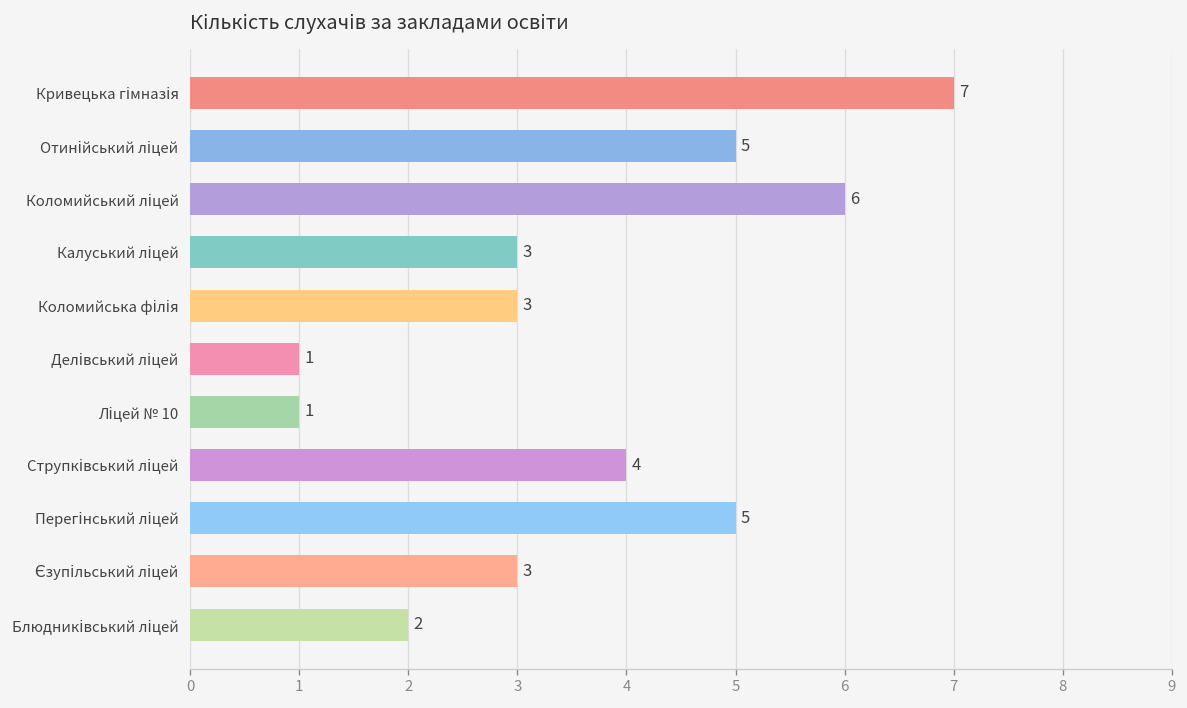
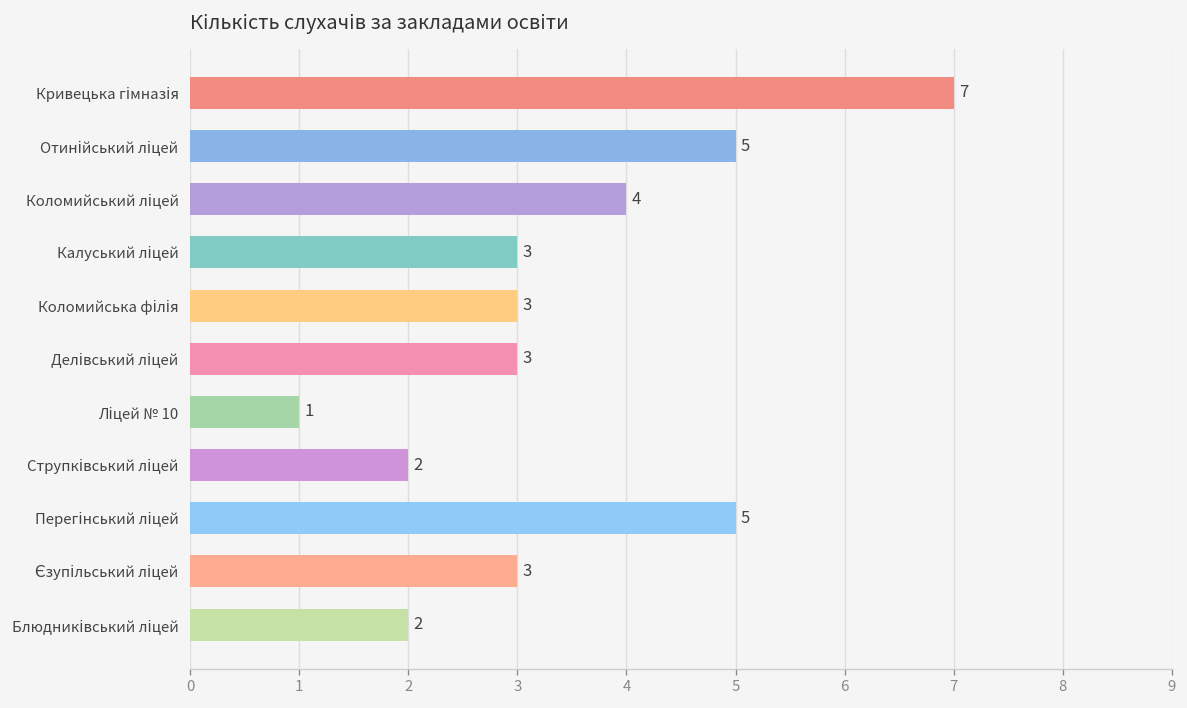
  {
    "Кривецька гімназія": 7,
    "Отинійський ліцей": 5,
-   "Коломийський ліцей": 6,
+   "Коломийський ліцей": 4,
    "Калуський ліцей": 3,
    "Коломийська філія": 3,
-   "Делівський ліцей": 1,
+   "Делівський ліцей": 3,
    "Ліцей № 10": 1,
-   "Струпківський ліцей": 4,
+   "Струпківський ліцей": 2,
    "Перегінський ліцей": 5,
    "Єзупільський ліцей": 3,
    "Блюдниківський ліцей": 2
  }
